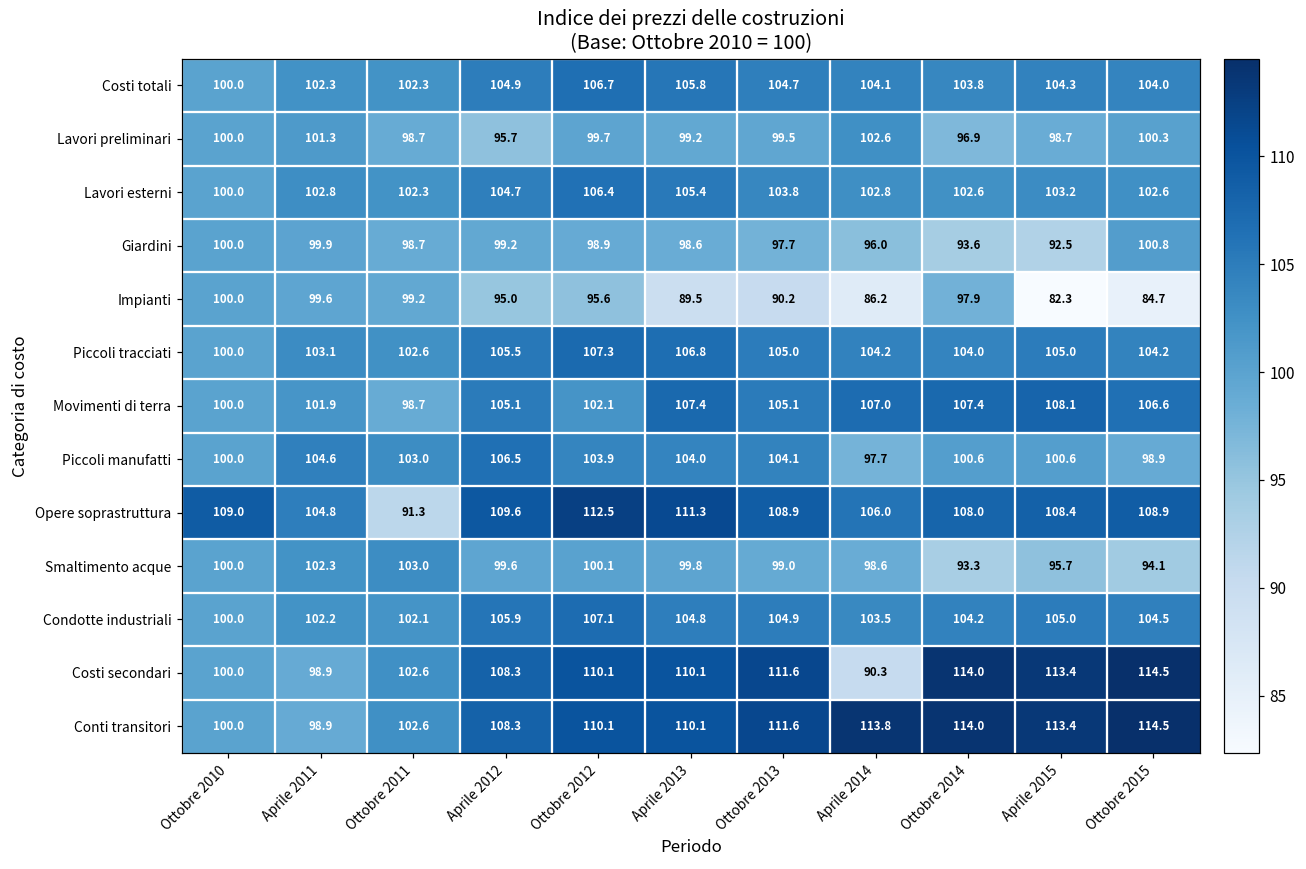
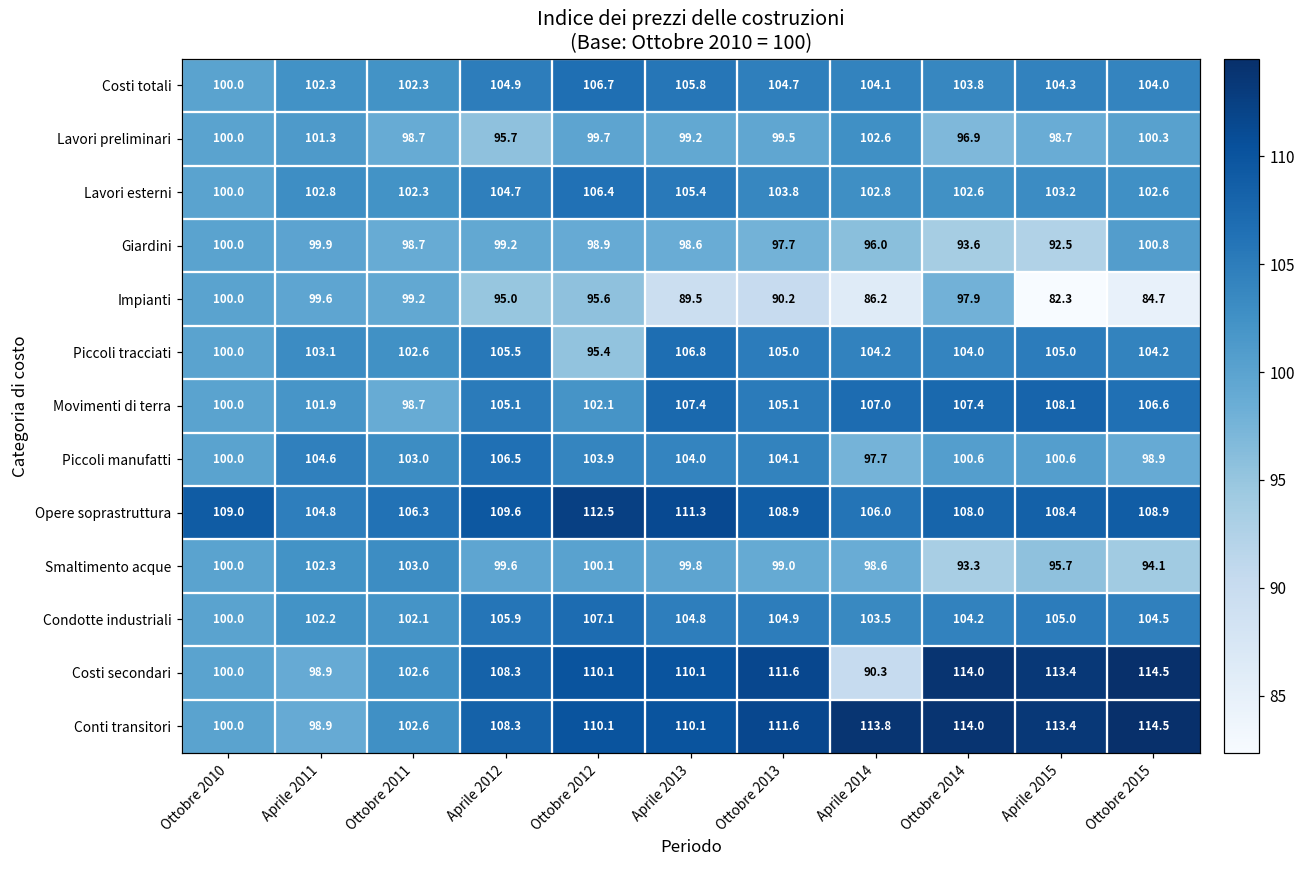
  {
    "Costi totali": {
      "Ottobre 2010": 100.0,
      "Aprile 2011": 102.3,
      "Ottobre 2011": 102.3,
      "Aprile 2012": 104.9,
      "Ottobre 2012": 106.7,
      "Aprile 2013": 105.8,
      "Ottobre 2013": 104.7,
      "Aprile 2014": 104.1,
      "Ottobre 2014": 103.8,
      "Aprile 2015": 104.3,
      "Ottobre 2015": 104.0
    },
    "Lavori preliminari": {
      "Ottobre 2010": 100.0,
      "Aprile 2011": 101.3,
      "Ottobre 2011": 98.7,
      "Aprile 2012": 95.7,
      "Ottobre 2012": 99.7,
      "Aprile 2013": 99.2,
      "Ottobre 2013": 99.5,
      "Aprile 2014": 102.6,
      "Ottobre 2014": 96.9,
      "Aprile 2015": 98.7,
      "Ottobre 2015": 100.3
    },
    "Lavori esterni": {
      "Ottobre 2010": 100.0,
      "Aprile 2011": 102.8,
      "Ottobre 2011": 102.3,
      "Aprile 2012": 104.7,
      "Ottobre 2012": 106.4,
      "Aprile 2013": 105.4,
      "Ottobre 2013": 103.8,
      "Aprile 2014": 102.8,
      "Ottobre 2014": 102.6,
      "Aprile 2015": 103.2,
      "Ottobre 2015": 102.6
    },
    "Giardini": {
      "Ottobre 2010": 100.0,
      "Aprile 2011": 99.9,
      "Ottobre 2011": 98.7,
      "Aprile 2012": 99.2,
      "Ottobre 2012": 98.9,
      "Aprile 2013": 98.6,
      "Ottobre 2013": 97.7,
      "Aprile 2014": 96.0,
      "Ottobre 2014": 93.6,
      "Aprile 2015": 92.5,
      "Ottobre 2015": 100.8
    },
    "Impianti": {
      "Ottobre 2010": 100.0,
      "Aprile 2011": 99.6,
      "Ottobre 2011": 99.2,
      "Aprile 2012": 95.0,
      "Ottobre 2012": 95.6,
      "Aprile 2013": 89.5,
      "Ottobre 2013": 90.2,
      "Aprile 2014": 86.2,
      "Ottobre 2014": 97.9,
      "Aprile 2015": 82.3,
      "Ottobre 2015": 84.7
    },
    "Piccoli tracciati": {
      "Ottobre 2010": 100.0,
      "Aprile 2011": 103.1,
      "Ottobre 2011": 102.6,
      "Aprile 2012": 105.5,
-     "Ottobre 2012": 107.3,
+     "Ottobre 2012": 95.4,
      "Aprile 2013": 106.8,
      "Ottobre 2013": 105.0,
      "Aprile 2014": 104.2,
      "Ottobre 2014": 104.0,
      "Aprile 2015": 105.0,
      "Ottobre 2015": 104.2
    },
    "Movimenti di terra": {
      "Ottobre 2010": 100.0,
      "Aprile 2011": 101.9,
      "Ottobre 2011": 98.7,
      "Aprile 2012": 105.1,
      "Ottobre 2012": 102.1,
      "Aprile 2013": 107.4,
      "Ottobre 2013": 105.1,
      "Aprile 2014": 107.0,
      "Ottobre 2014": 107.4,
      "Aprile 2015": 108.1,
      "Ottobre 2015": 106.6
    },
    "Piccoli manufatti": {
      "Ottobre 2010": 100.0,
      "Aprile 2011": 104.6,
      "Ottobre 2011": 103.0,
      "Aprile 2012": 106.5,
      "Ottobre 2012": 103.9,
      "Aprile 2013": 104.0,
      "Ottobre 2013": 104.1,
      "Aprile 2014": 97.7,
      "Ottobre 2014": 100.6,
      "Aprile 2015": 100.6,
      "Ottobre 2015": 98.9
    },
    "Opere soprastruttura": {
      "Ottobre 2010": 109.0,
      "Aprile 2011": 104.8,
-     "Ottobre 2011": 91.3,
+     "Ottobre 2011": 106.3,
      "Aprile 2012": 109.6,
      "Ottobre 2012": 112.5,
      "Aprile 2013": 111.3,
      "Ottobre 2013": 108.9,
      "Aprile 2014": 106.0,
      "Ottobre 2014": 108.0,
      "Aprile 2015": 108.4,
      "Ottobre 2015": 108.9
    },
    "Smaltimento acque": {
      "Ottobre 2010": 100.0,
      "Aprile 2011": 102.3,
      "Ottobre 2011": 103.0,
      "Aprile 2012": 99.6,
      "Ottobre 2012": 100.1,
      "Aprile 2013": 99.8,
      "Ottobre 2013": 99.0,
      "Aprile 2014": 98.6,
      "Ottobre 2014": 93.3,
      "Aprile 2015": 95.7,
      "Ottobre 2015": 94.1
    },
    "Condotte industriali": {
      "Ottobre 2010": 100.0,
      "Aprile 2011": 102.2,
      "Ottobre 2011": 102.1,
      "Aprile 2012": 105.9,
      "Ottobre 2012": 107.1,
      "Aprile 2013": 104.8,
      "Ottobre 2013": 104.9,
      "Aprile 2014": 103.5,
      "Ottobre 2014": 104.2,
      "Aprile 2015": 105.0,
      "Ottobre 2015": 104.5
    },
    "Costi secondari": {
      "Ottobre 2010": 100.0,
      "Aprile 2011": 98.9,
      "Ottobre 2011": 102.6,
      "Aprile 2012": 108.3,
      "Ottobre 2012": 110.1,
      "Aprile 2013": 110.1,
      "Ottobre 2013": 111.6,
      "Aprile 2014": 90.3,
      "Ottobre 2014": 114.0,
      "Aprile 2015": 113.4,
      "Ottobre 2015": 114.5
    },
    "Conti transitori": {
      "Ottobre 2010": 100.0,
      "Aprile 2011": 98.9,
      "Ottobre 2011": 102.6,
      "Aprile 2012": 108.3,
      "Ottobre 2012": 110.1,
      "Aprile 2013": 110.1,
      "Ottobre 2013": 111.6,
      "Aprile 2014": 113.8,
      "Ottobre 2014": 114.0,
      "Aprile 2015": 113.4,
      "Ottobre 2015": 114.5
    }
  }
